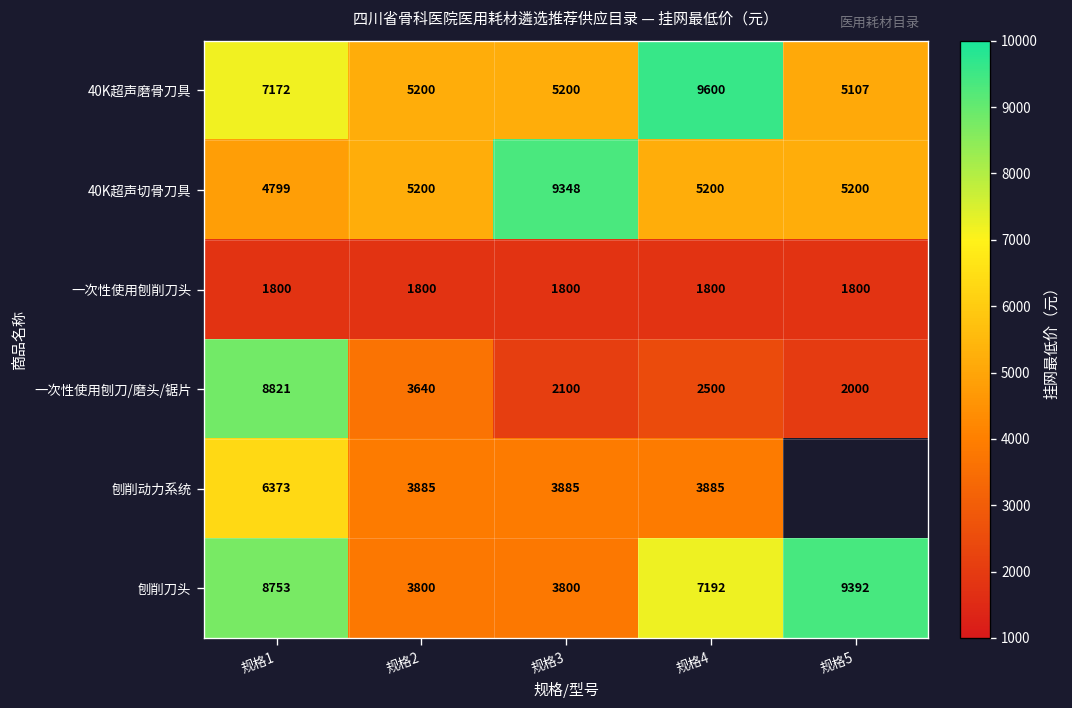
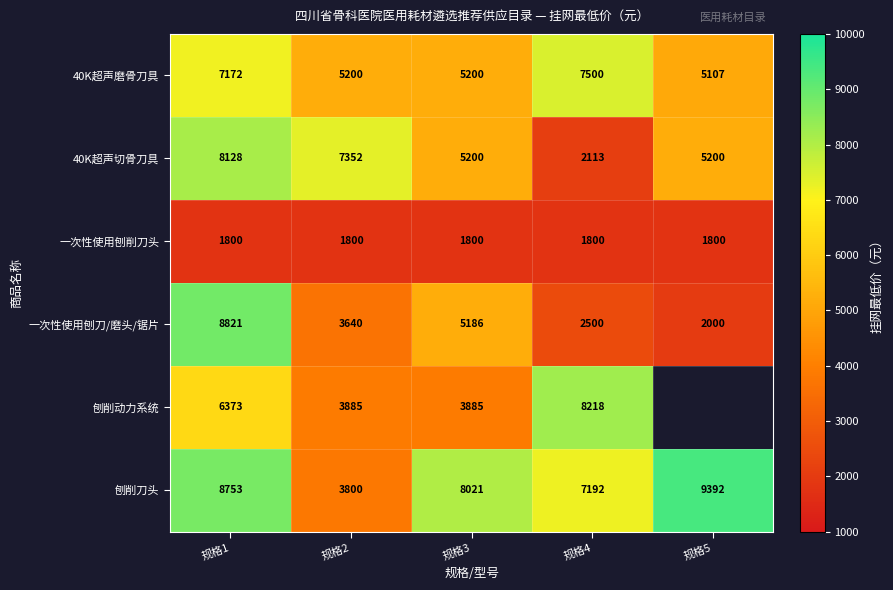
  {
    "40K超声磨骨刀具": {
      "规格1": 7172,
      "规格2": 5200,
      "规格3": 5200,
-     "规格4": 9600,
+     "规格4": 7500,
      "规格5": 5107
    },
    "40K超声切骨刀具": {
-     "规格1": 4799,
-     "规格2": 5200,
-     "规格3": 9348,
-     "规格4": 5200,
+     "规格1": 8128,
+     "规格2": 7352,
+     "规格3": 5200,
+     "规格4": 2113,
      "规格5": 5200
    },
    "一次性使用刨削刀头": {
      "规格1": 1800,
      "规格2": 1800,
      "规格3": 1800,
      "规格4": 1800,
      "规格5": 1800
    },
    "一次性使用刨刀/磨头/锯片": {
      "规格1": 8821,
      "规格2": 3640,
-     "规格3": 2100,
+     "规格3": 5186,
      "规格4": 2500,
      "规格5": 2000
    },
    "刨削动力系统": {
      "规格1": 6373,
      "规格2": 3885,
      "规格3": 3885,
-     "规格4": 3885
+     "规格4": 8218
    },
    "刨削刀头": {
      "规格1": 8753,
      "规格2": 3800,
-     "规格3": 3800,
+     "规格3": 8021,
      "规格4": 7192,
      "规格5": 9392
    }
  }
